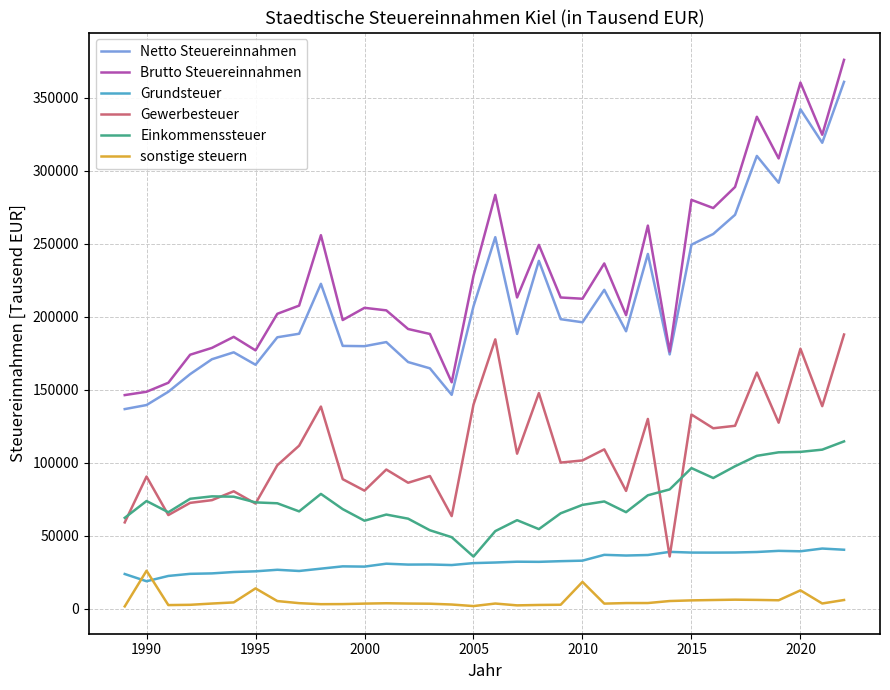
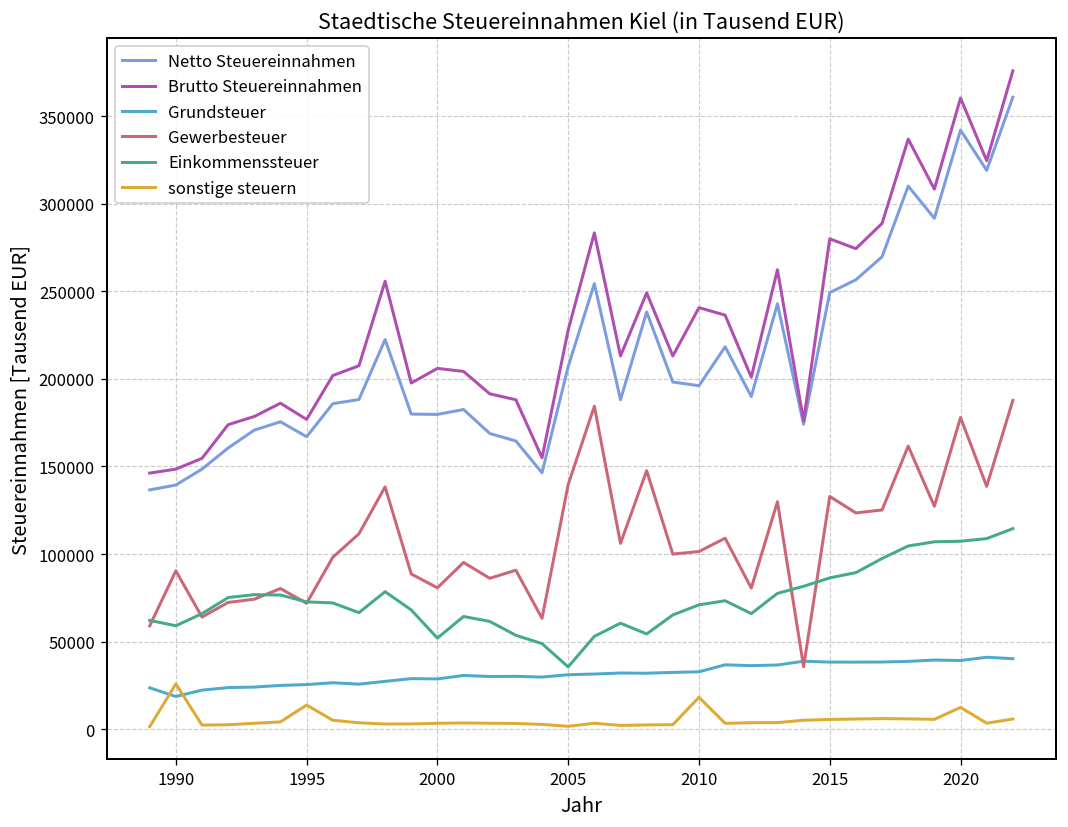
  {
    "Brutto Steuereinnahmen": {
      "1990": 148000,
      "1995": 177000,
      "2000": 206000,
      "2005": 228000,
-     "2010": 212000,
+     "2010": 241000,
      "2015": 280000,
      "2020": 360000
    },
    "Gewerbesteuer": {
      "1990": 90000,
      "2000": 81000,
      "2005": 140000,
      "2010": 101000,
      "2015": 133000,
      "2020": 178000
    },
    "Einkommenssteuer": {
-     "1990": 74000,
-     "2000": 60000,
+     "1990": 59000,
+     "2000": 52000,
      "2005": 36000,
      "2010": 71000,
-     "2015": 96000,
+     "2015": 86000,
      "2020": 107000
    },
    "sonstige steuern": {
      "1990": 26000,
      "1995": 14000,
      "2000": 3000,
      "2005": 2000,
      "2010": 18000,
      "2015": 6000,
      "2020": 12000
    }
  }
